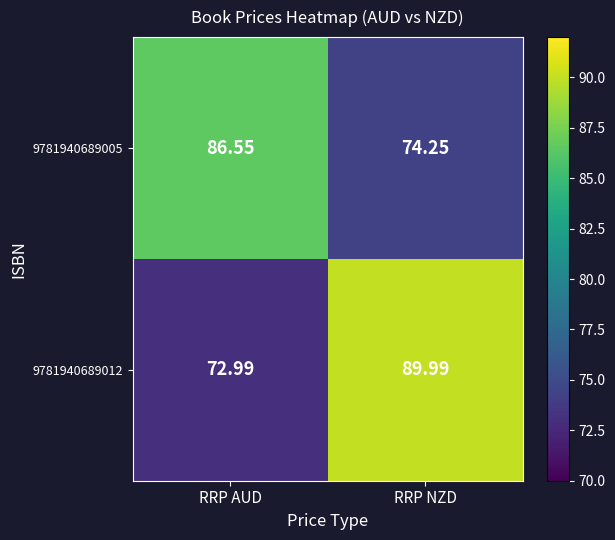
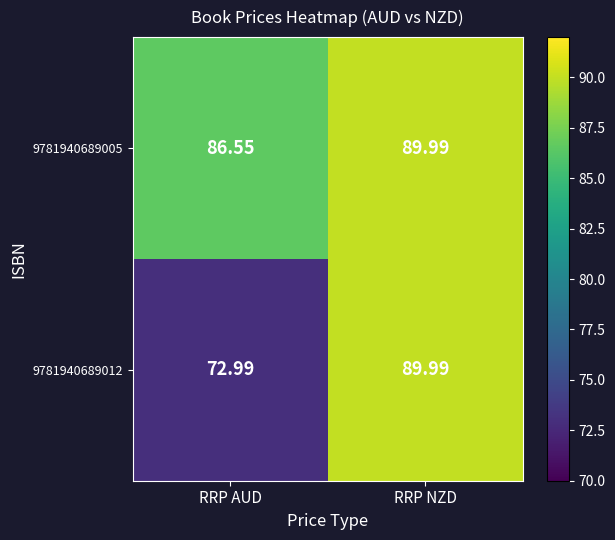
  {
    "9781940689005": {
      "RRP AUD": 86.55,
-     "RRP NZD": 74.25
+     "RRP NZD": 89.99
    },
    "9781940689012": {
      "RRP AUD": 72.99,
      "RRP NZD": 89.99
    }
  }
